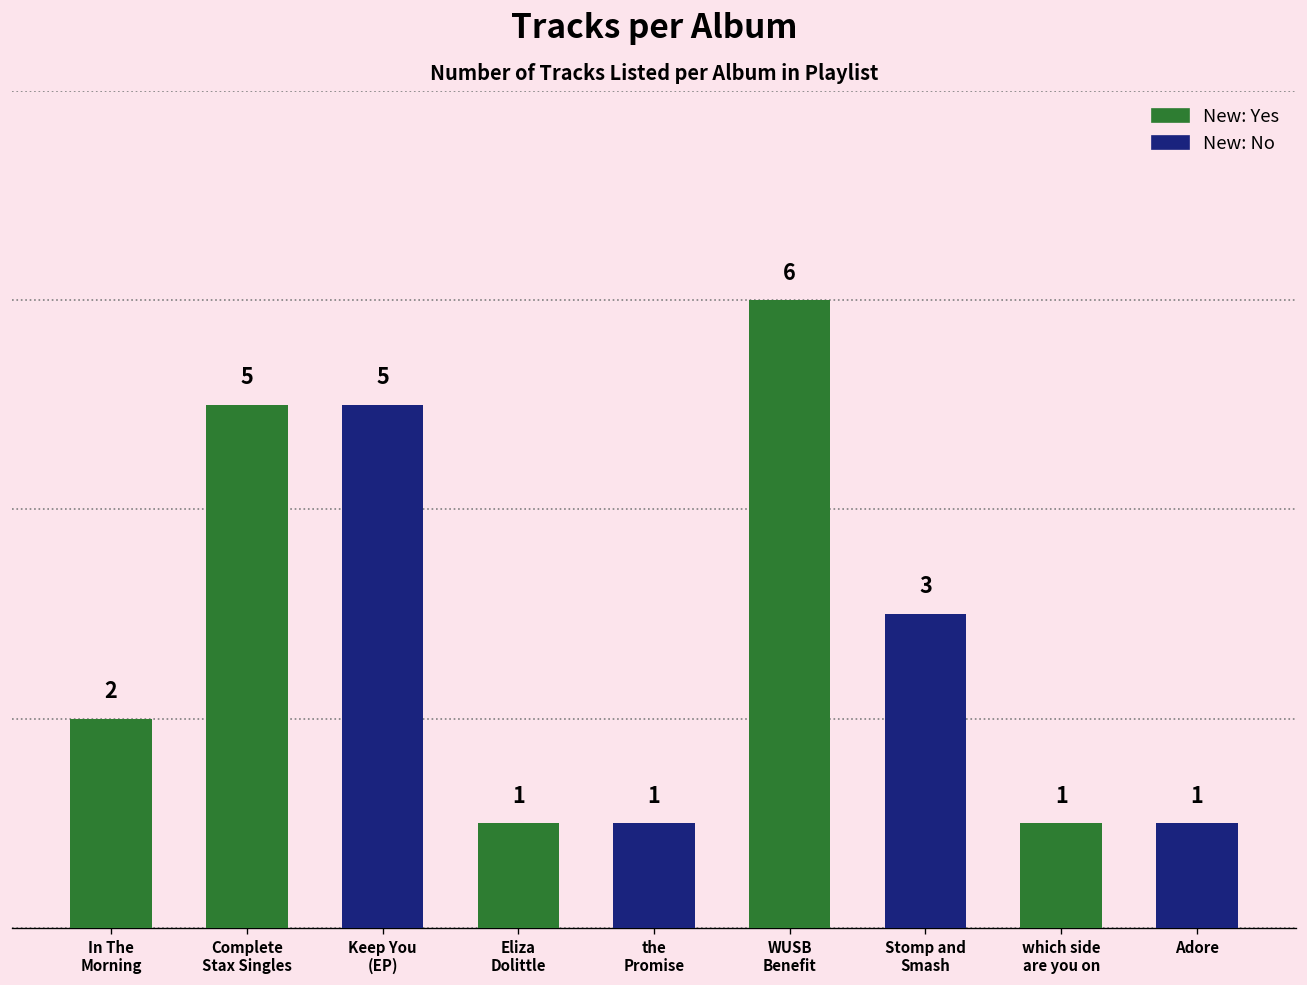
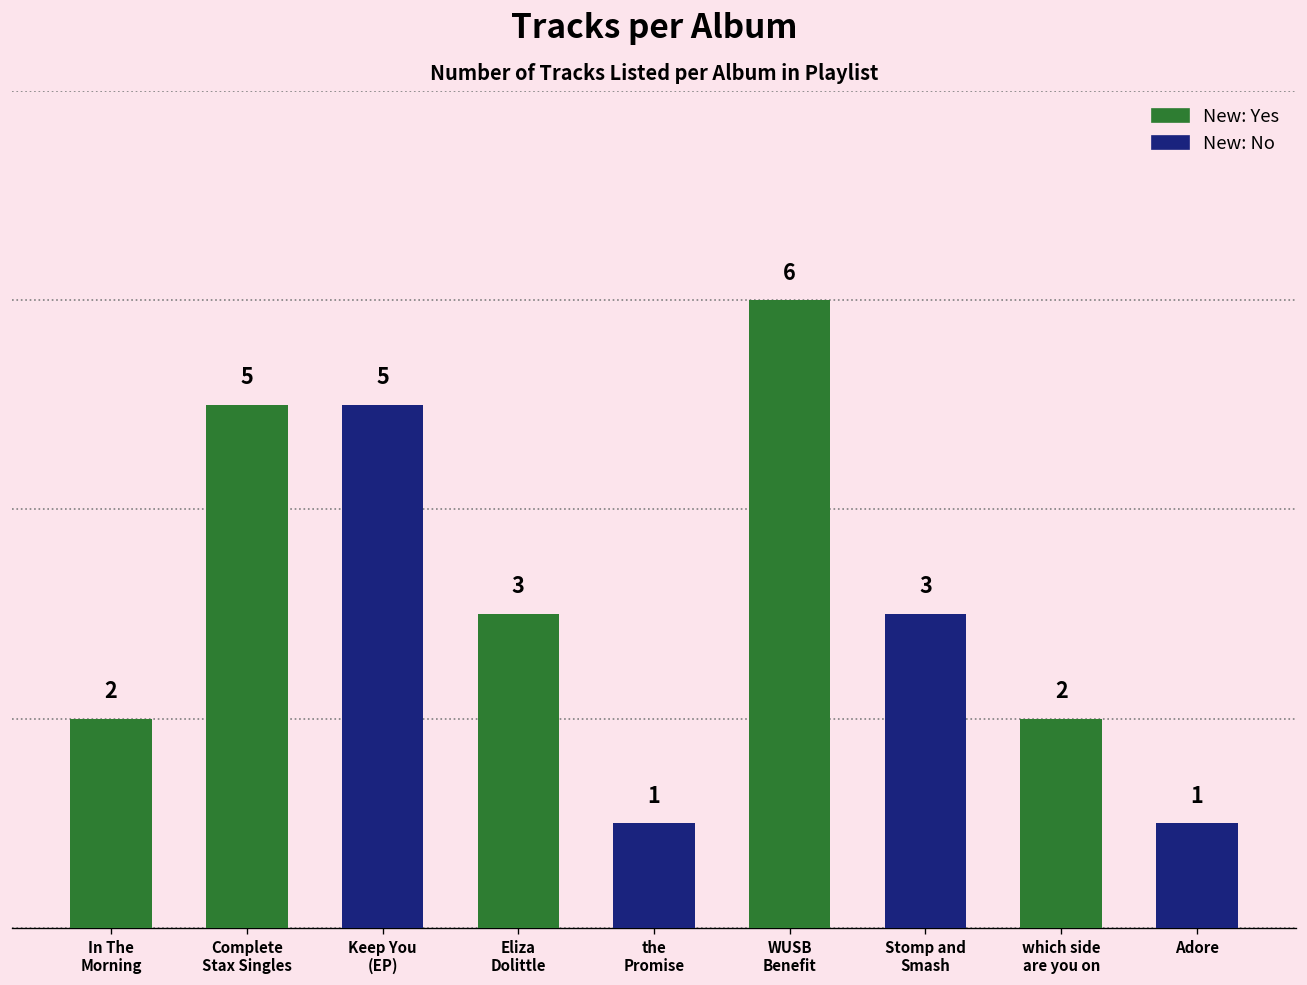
  {
    "In The Morning": 2,
    "Complete Stax Singles": 5,
    "Keep You (EP)": 5,
-   "Eliza Dolittle": 1,
+   "Eliza Dolittle": 3,
    "the Promise": 1,
    "WUSB Benefit": 6,
    "Stomp and Smash": 3,
-   "which side are you on": 1,
+   "which side are you on": 2,
    "Adore": 1
  }
